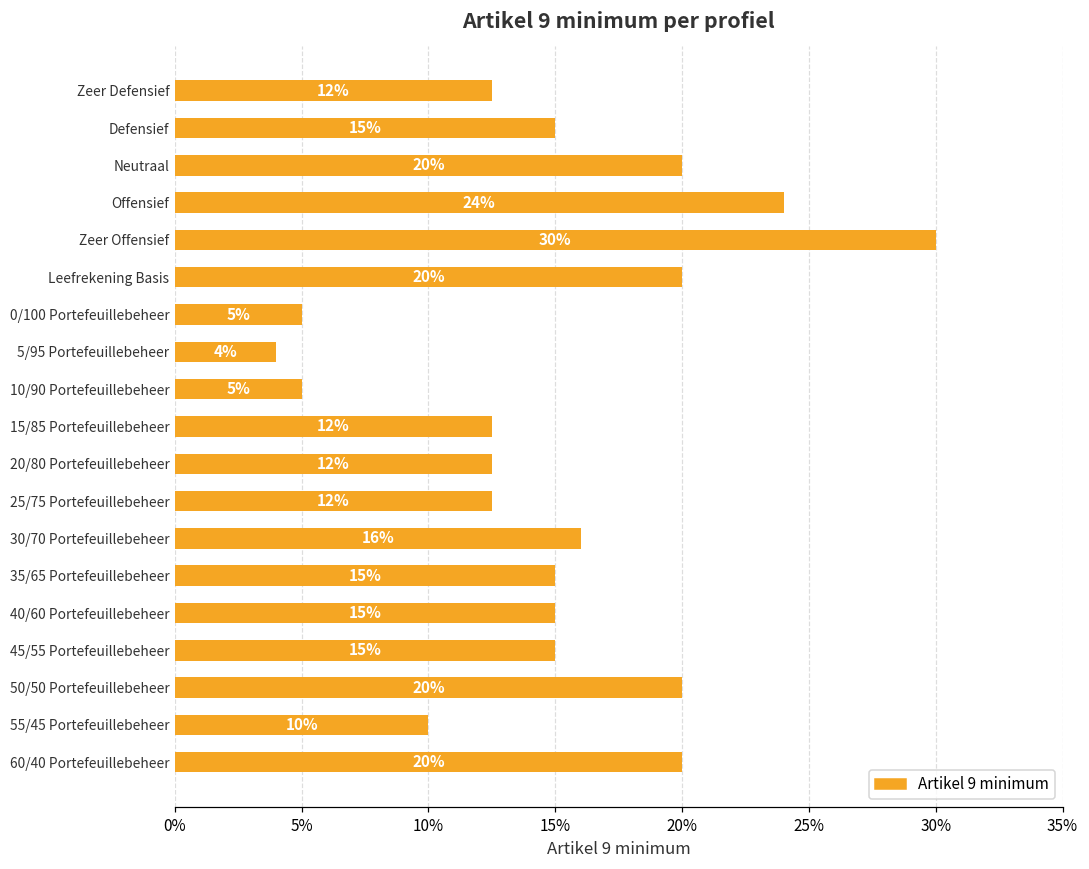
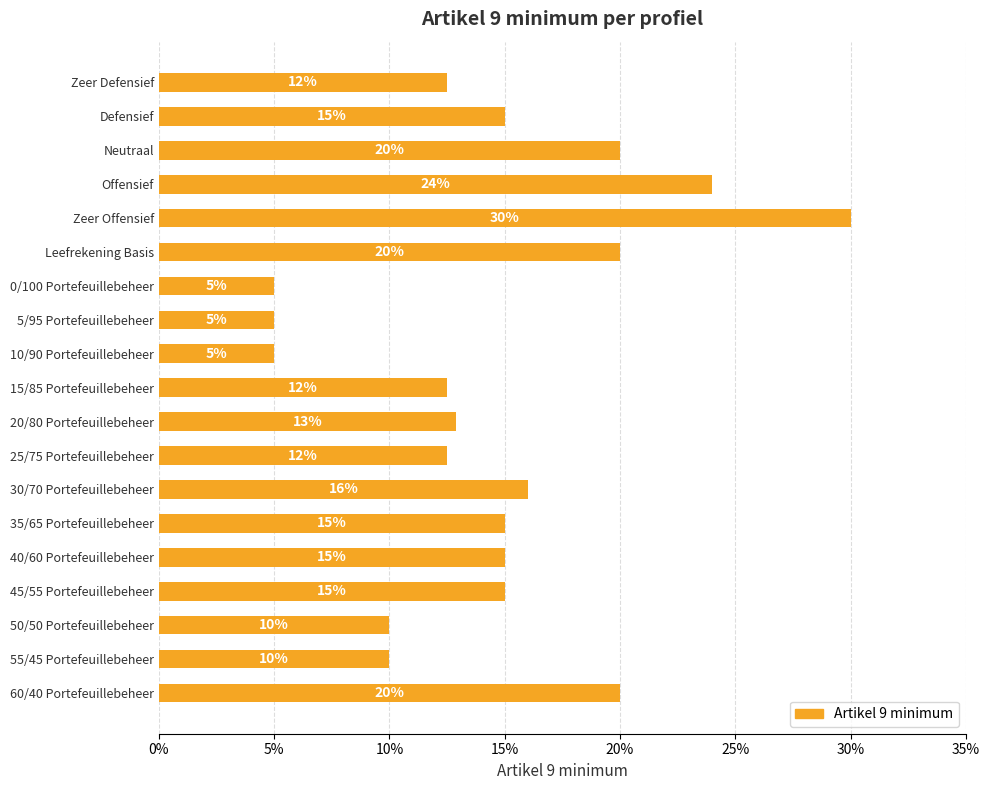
  {
    "Zeer Defensief": "12%",
    "Defensief": "15%",
    "Neutraal": "20%",
    "Offensief": "24%",
    "Zeer Offensief": "30%",
    "Leefrekening Basis": "20%",
    "0/100 Portefeuillebeheer": "5%",
-   "5/95 Portefeuillebeheer": "4%",
+   "5/95 Portefeuillebeheer": "5%",
    "10/90 Portefeuillebeheer": "5%",
    "15/85 Portefeuillebeheer": "12%",
-   "20/80 Portefeuillebeheer": "12%",
+   "20/80 Portefeuillebeheer": "13%",
    "25/75 Portefeuillebeheer": "12%",
    "30/70 Portefeuillebeheer": "16%",
    "35/65 Portefeuillebeheer": "15%",
    "40/60 Portefeuillebeheer": "15%",
    "45/55 Portefeuillebeheer": "15%",
-   "50/50 Portefeuillebeheer": "20%",
+   "50/50 Portefeuillebeheer": "10%",
    "55/45 Portefeuillebeheer": "10%",
    "60/40 Portefeuillebeheer": "20%"
  }
